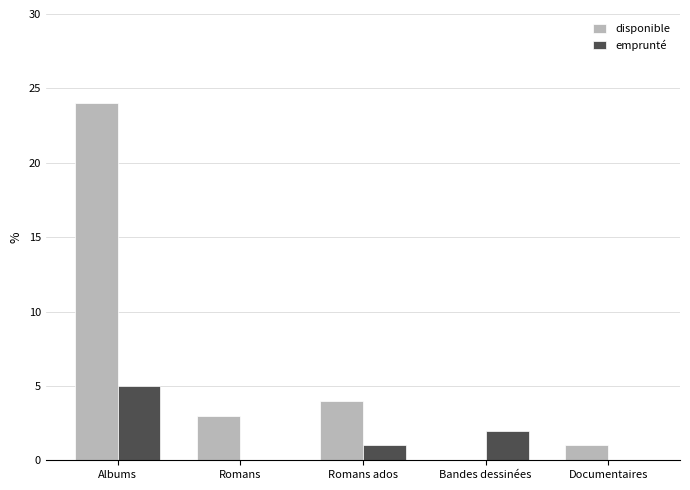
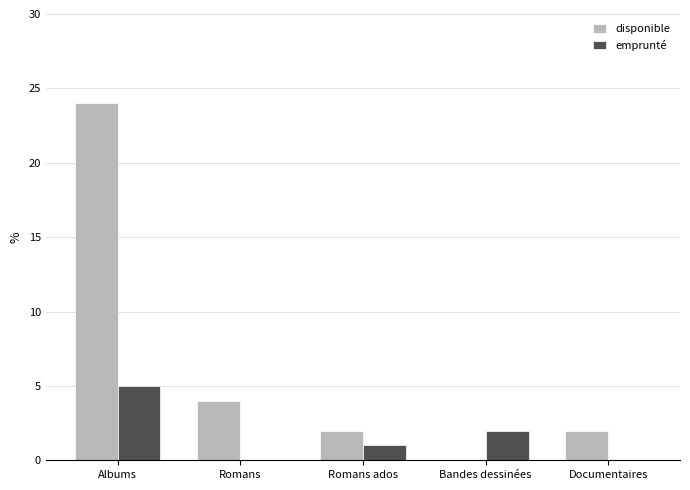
  {
    "disponible": {
      "Albums": 24,
-     "Romans": 3,
-     "Romans ados": 4,
+     "Romans": 4,
+     "Romans ados": 2,
      "Bandes dessinées": 0,
-     "Documentaires": 1
+     "Documentaires": 2
    },
    "emprunté": {
      "Albums": 5,
      "Romans": 0,
      "Romans ados": 1,
      "Bandes dessinées": 2,
      "Documentaires": 0
    }
  }
